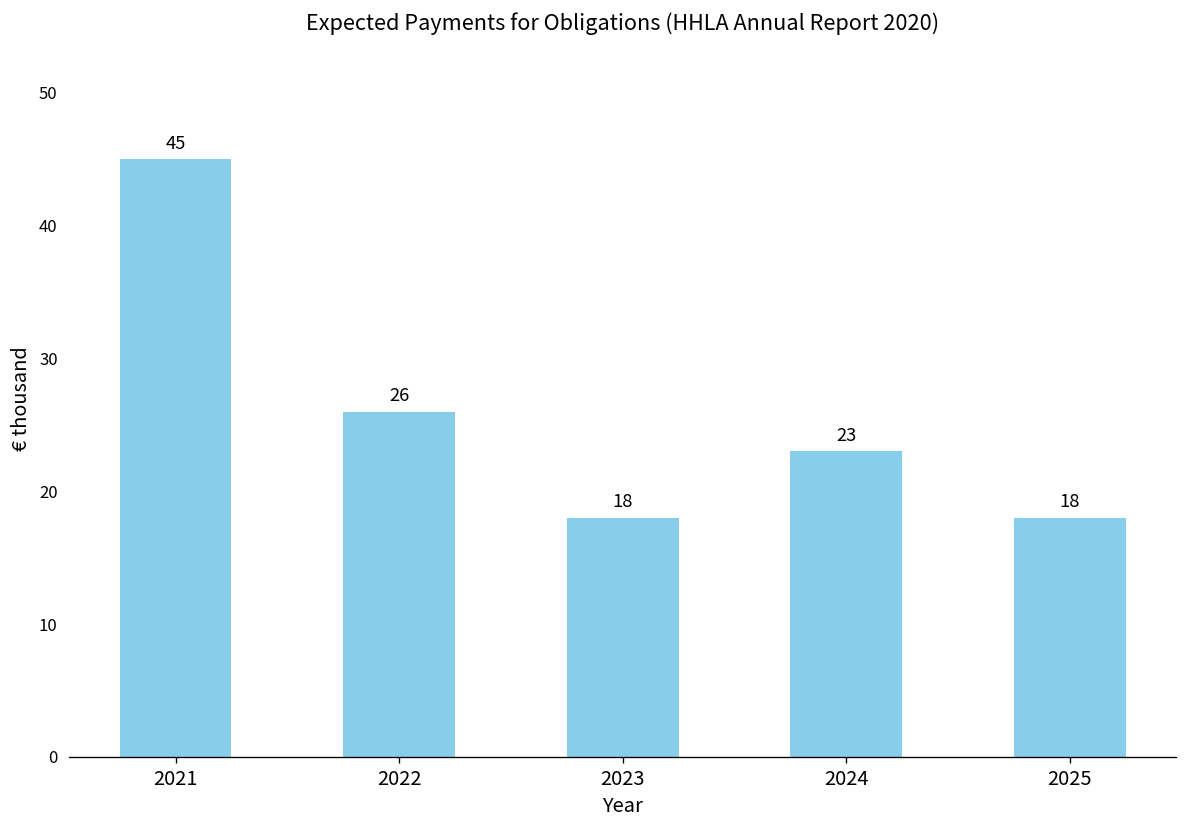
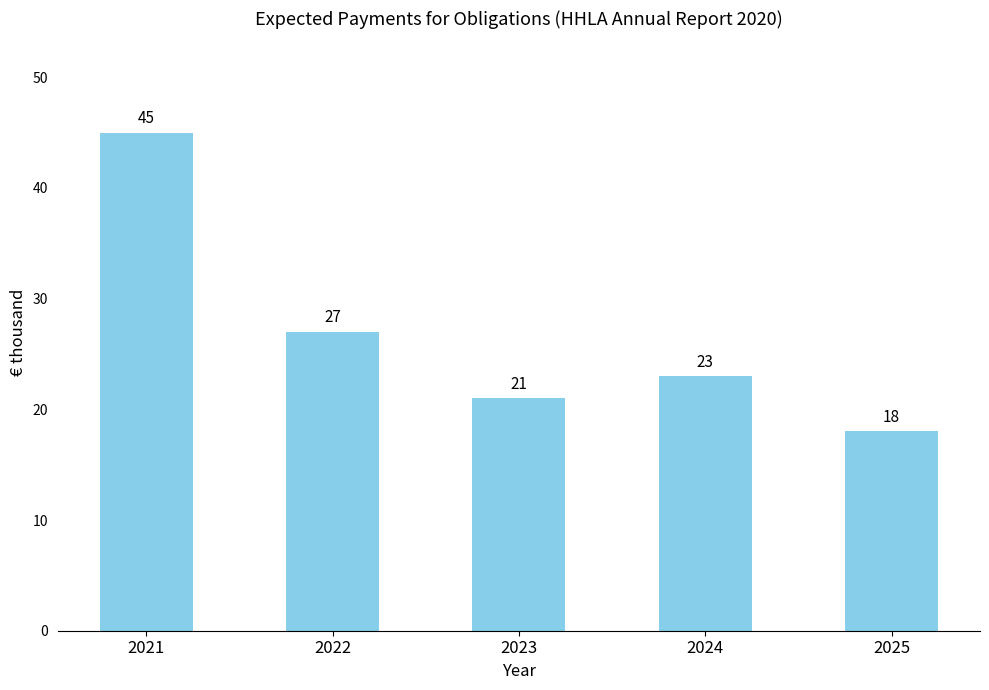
  {
    "2021": 45,
-   "2022": 26,
-   "2023": 18,
+   "2022": 27,
+   "2023": 21,
    "2024": 23,
    "2025": 18
  }
